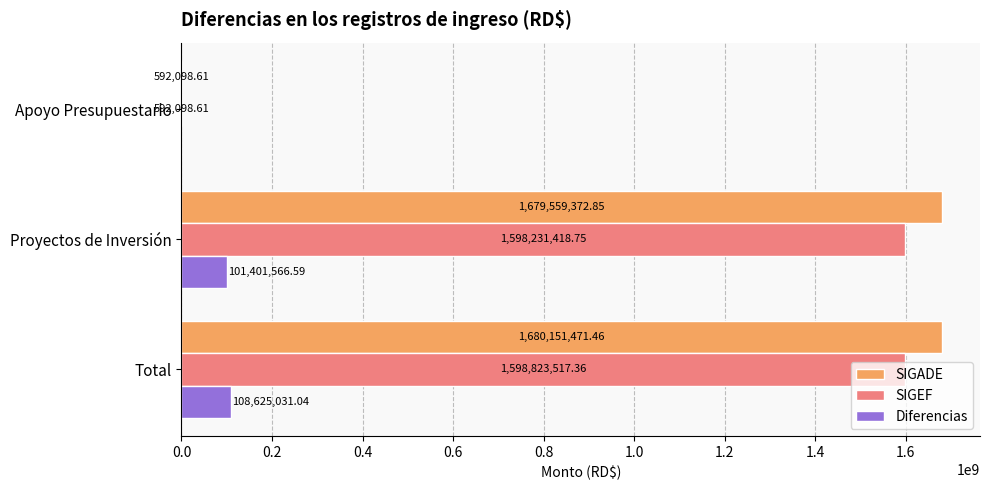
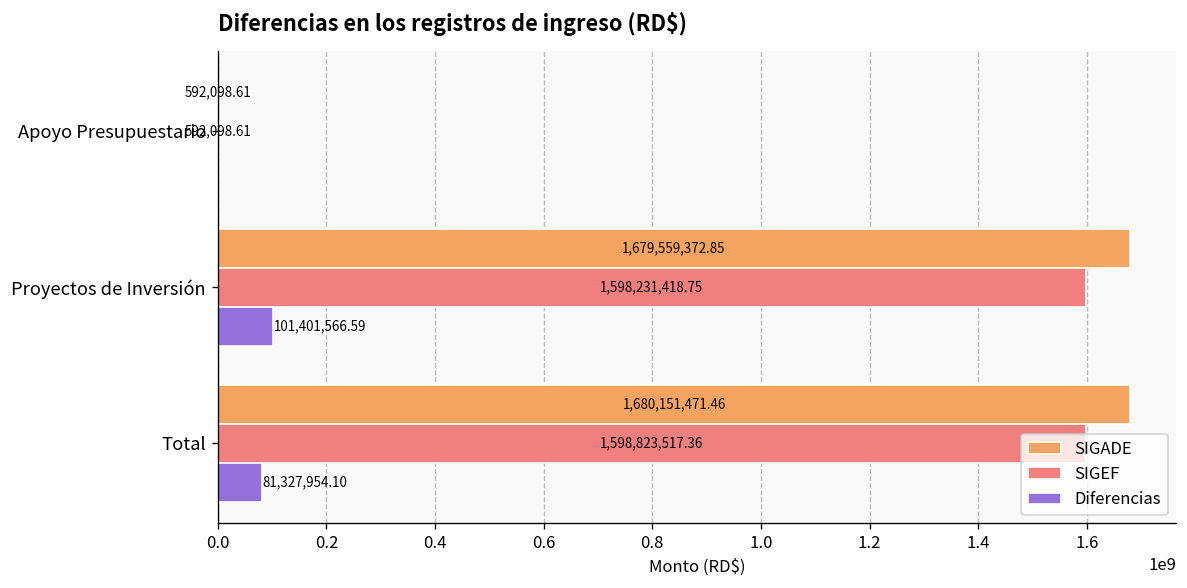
  {
    "Diferencias": {
      "Proyectos de Inversión": "101,401,566.59",
-     "Total": "108,625,031.04"
+     "Total": "81,327,954.10"
    }
  }
